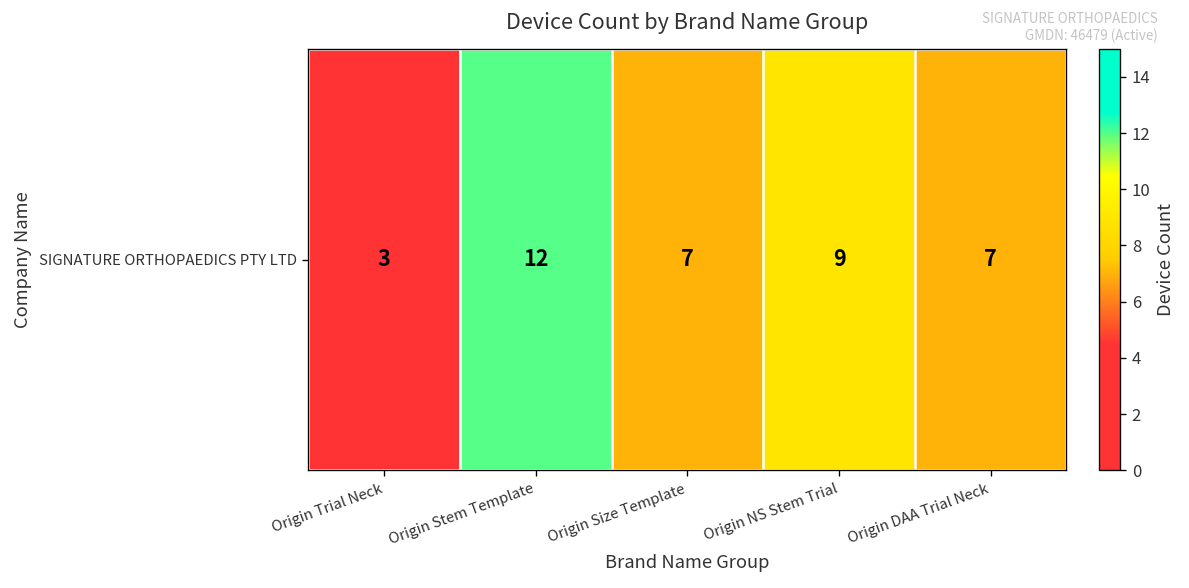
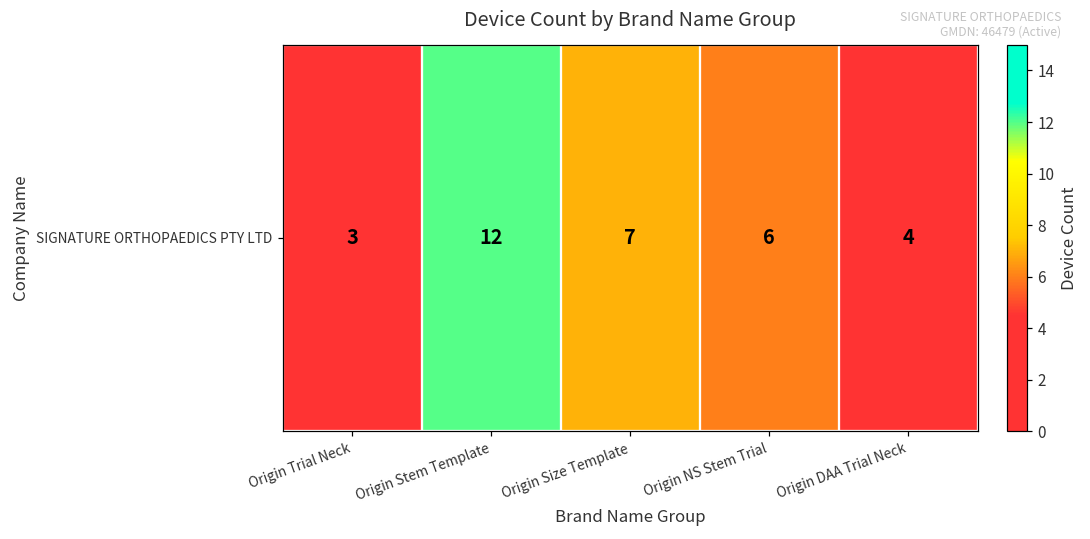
  {
    "SIGNATURE ORTHOPAEDICS PTY LTD": {
      "Origin Trial Neck": 3,
      "Origin Stem Template": 12,
      "Origin Size Template": 7,
-     "Origin NS Stem Trial": 9,
-     "Origin DAA Trial Neck": 7
+     "Origin NS Stem Trial": 6,
+     "Origin DAA Trial Neck": 4
    }
  }
